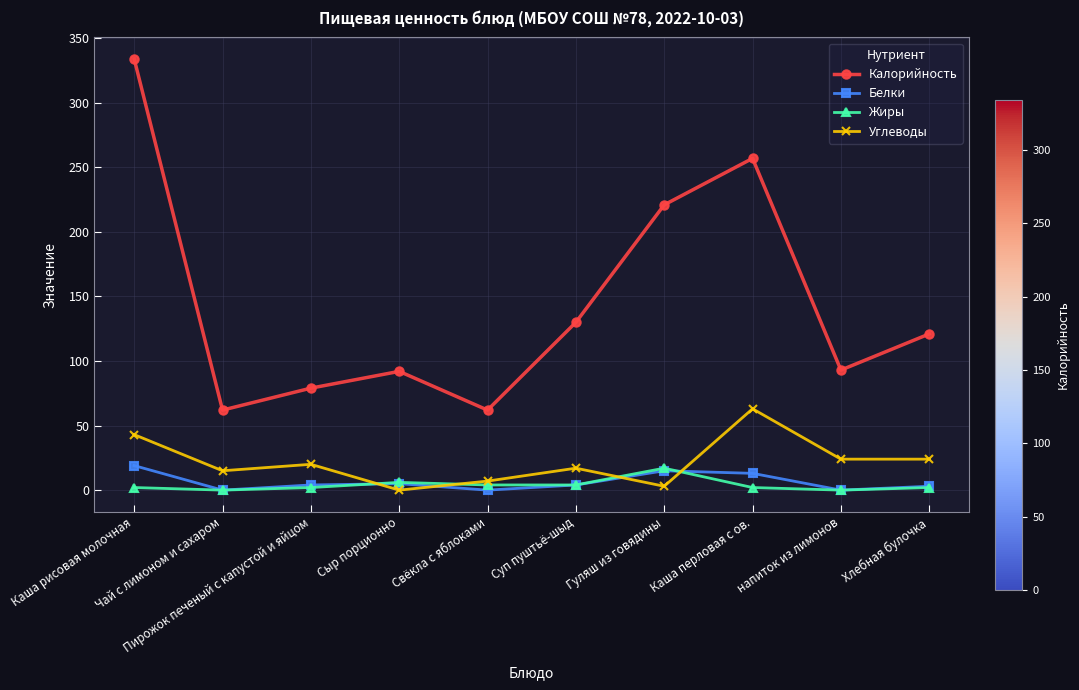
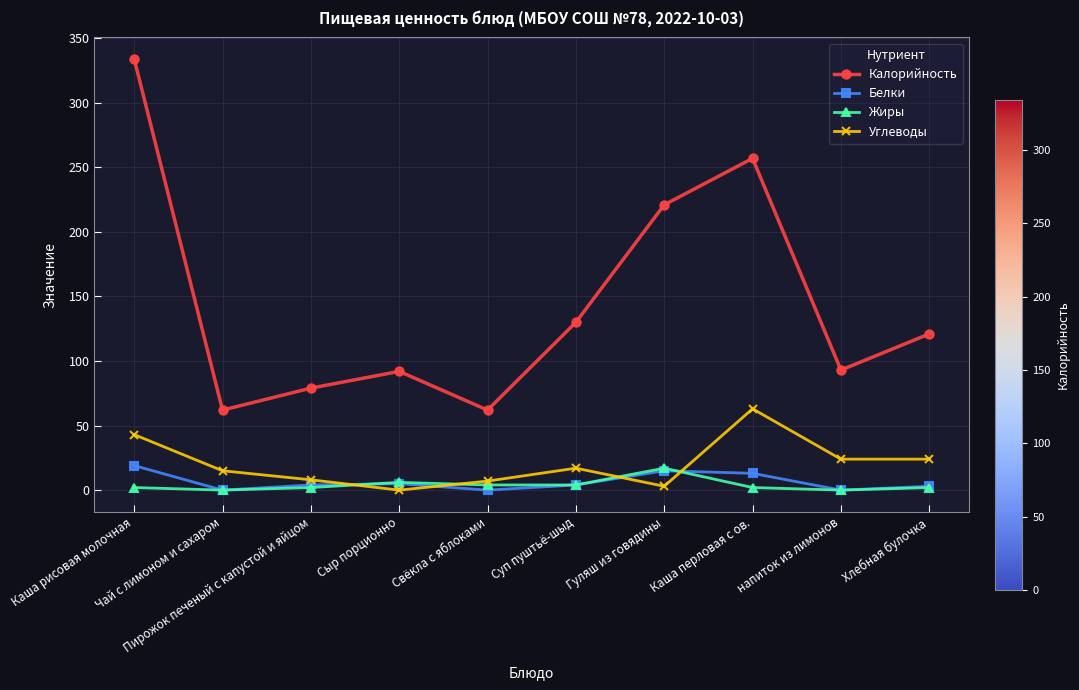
  {
    "Калорийность": {
      "Каша рисовая молочная": 334,
      "Чай с лимоном и сахаром": 62,
      "Пирожок печеный с капустой и яйцом": 79,
      "Сыр порционно": 92,
      "Свёкла с яблоками": 62,
      "Суп пуштьё-шыд": 130,
      "Гуляш из говядины": 221,
      "Каша перловая с ов.": 257,
      "напиток из лимонов": 93,
      "Хлебная булочка": 121
    },
    "Белки": {
      "Каша рисовая молочная": 19,
      "Свёкла с яблоками": 0,
      "Гуляш из говядины": 15,
      "Каша перловая с ов.": 13
    },
    "Жиры": {
      "Каша рисовая молочная": 2,
      "Свёкла с яблоками": 4,
      "Гуляш из говядины": 17,
      "Каша перловая с ов.": 2
    },
    "Углеводы": {
      "Каша рисовая молочная": 43,
      "Чай с лимоном и сахаром": 15,
-     "Пирожок печеный с капустой и яйцом": 20,
+     "Пирожок печеный с капустой и яйцом": 8,
      "Сыр порционно": 0,
      "Свёкла с яблоками": 7,
      "Суп пуштьё-шыд": 17,
      "Гуляш из говядины": 3,
      "Каша перловая с ов.": 63,
      "напиток из лимонов": 24,
      "Хлебная булочка": 24
    }
  }
